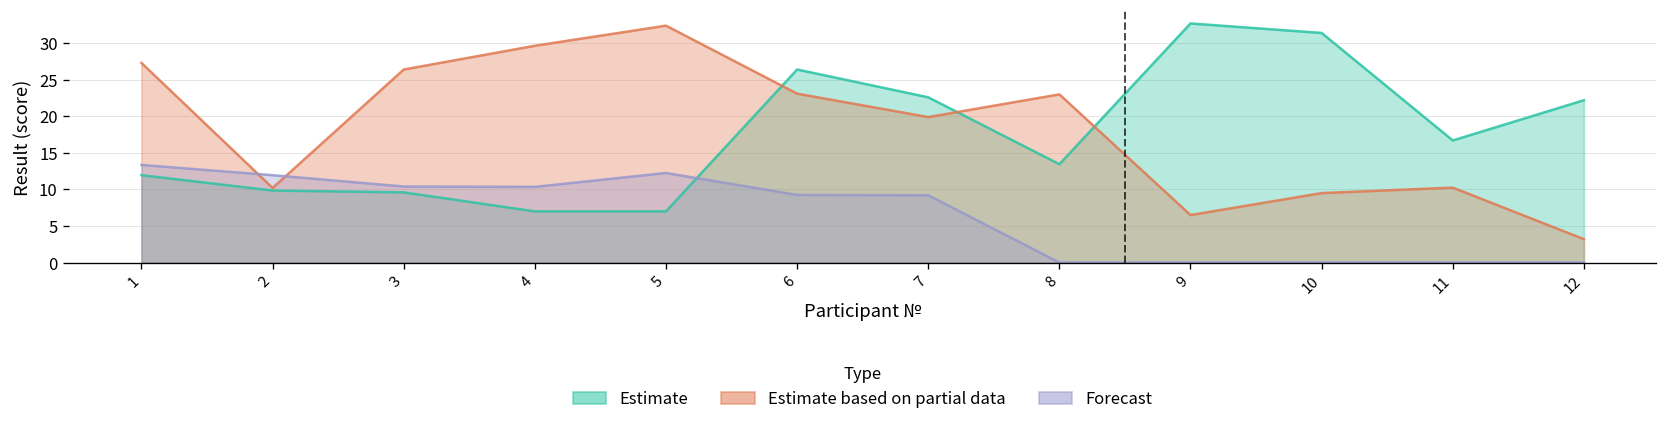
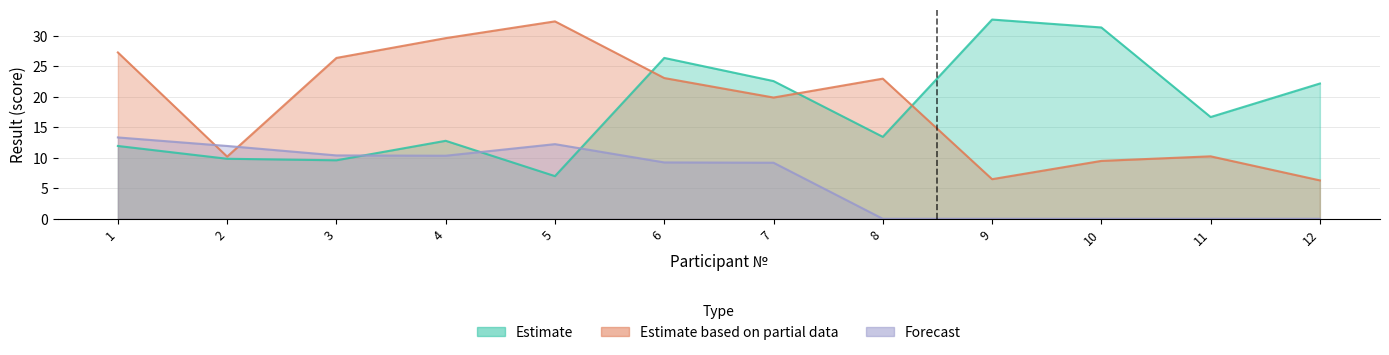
  {
    "Estimate": {
      "1": 12,
      "3": 10,
-     "4": 7,
+     "4": 13,
      "5": 7,
      "6": 26,
      "7": 23,
      "8": 13,
      "9": 33,
      "10": 31,
      "11": 17,
      "12": 22
    },
    "Estimate based on partial data": {
      "1": 27,
      "3": 26,
      "4": 30,
      "5": 32,
      "6": 23,
      "7": 20,
      "8": 23,
      "9": 7,
      "10": 10,
      "11": 10,
-     "12": 3
+     "12": 6
    },
    "Forecast": {
      "1": 13,
      "2": 12,
      "3": 10,
      "4": 10,
      "5": 12,
      "6": 9,
      "7": 9,
      "8": 0,
      "9": 0,
      "10": 0,
      "11": 0,
      "12": 0
    }
  }
